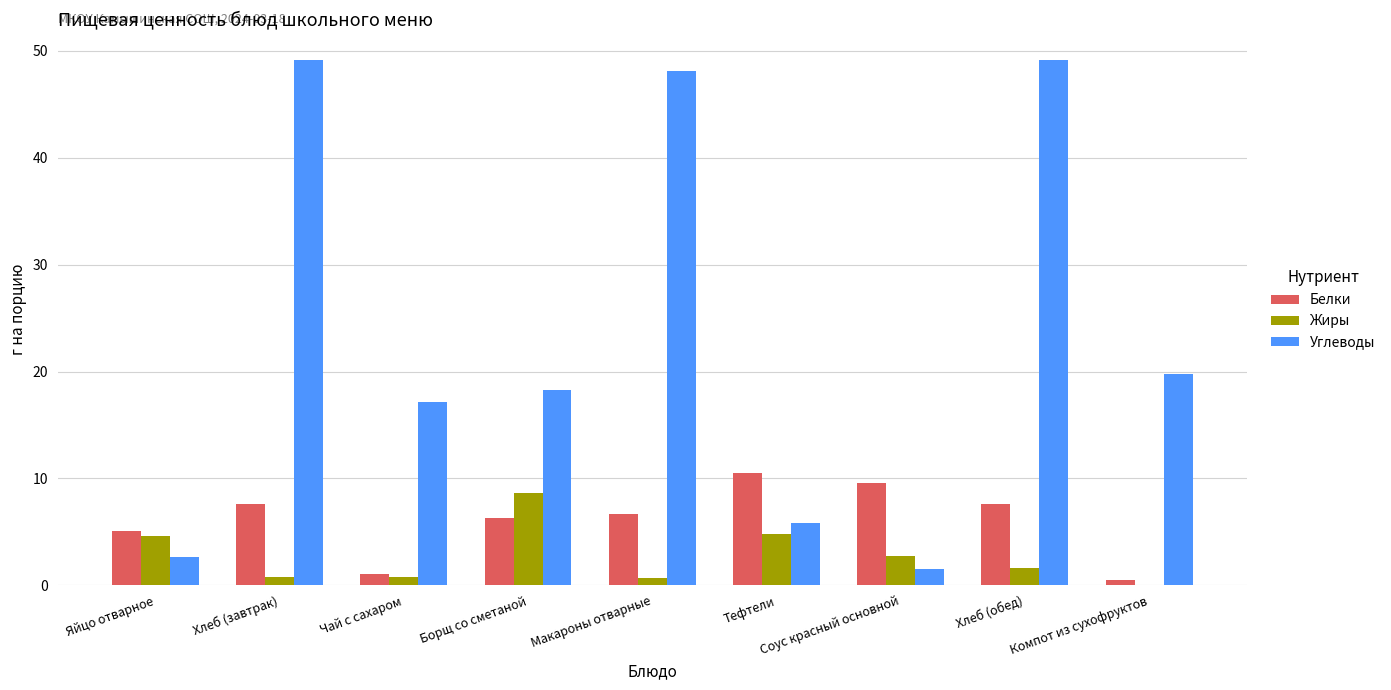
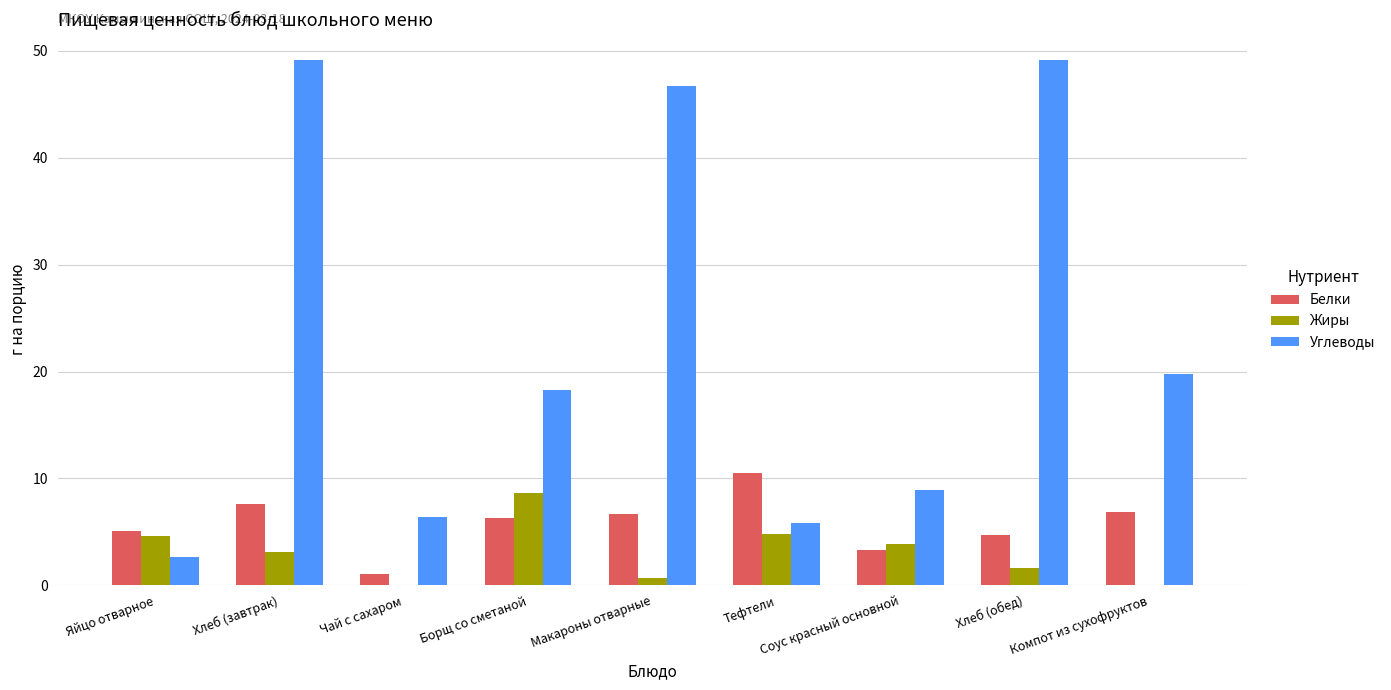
  {
    "Белки": {
      "Яйцо отварное": 5.1,
      "Хлеб (завтрак)": 7.6,
      "Чай с сахаром": 1.1,
      "Борщ со сметаной": 6.3,
      "Макароны отварные": 6.7,
      "Тефтели": 10.5,
-     "Соус красный основной": 9.6,
-     "Хлеб (обед)": 7.6,
-     "Компот из сухофруктов": 0.5
+     "Соус красный основной": 3.3,
+     "Хлеб (обед)": 4.7,
+     "Компот из сухофруктов": 6.9
    },
    "Жиры": {
      "Яйцо отварное": 4.6,
-     "Хлеб (завтрак)": 0.8,
-     "Чай с сахаром": 0.8,
+     "Хлеб (завтрак)": 3.1,
+     "Чай с сахаром": 0.0,
      "Борщ со сметаной": 8.6,
      "Макароны отварные": 0.7,
      "Тефтели": 4.8,
-     "Соус красный основной": 2.7,
+     "Соус красный основной": 3.9,
      "Хлеб (обед)": 1.6,
      "Компот из сухофруктов": 0.0
    },
    "Углеводы": {
      "Яйцо отварное": 2.7,
      "Хлеб (завтрак)": 49.2,
-     "Чай с сахаром": 17.2,
+     "Чай с сахаром": 6.4,
      "Борщ со сметаной": 18.2,
-     "Макароны отварные": 48.1,
+     "Макароны отварные": 46.7,
      "Тефтели": 5.8,
-     "Соус красный основной": 1.6,
+     "Соус красный основной": 8.9,
      "Хлеб (обед)": 49.2,
      "Компот из сухофруктов": 19.8
    }
  }
